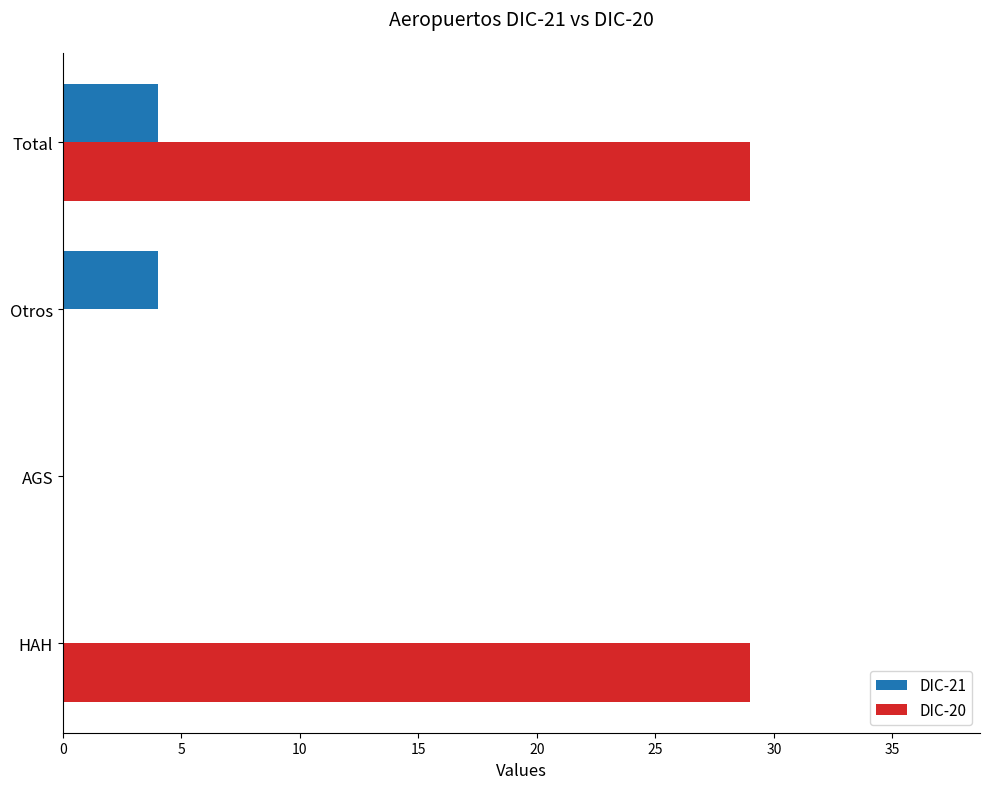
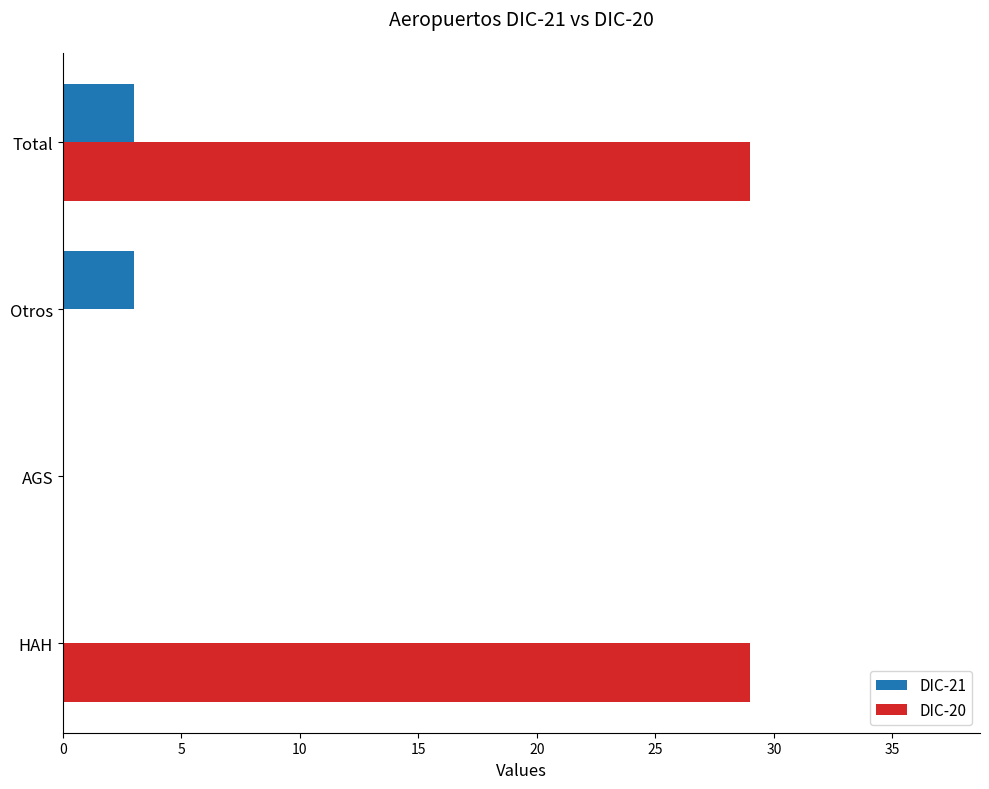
  {
    "DIC-21": {
-     "Total": 4,
-     "Otros": 4,
+     "Total": 3,
+     "Otros": 3,
      "AGS": 0,
      "HAH": 0
    },
    "DIC-20": {
      "Total": 29,
      "Otros": 0,
      "AGS": 0,
      "HAH": 29
    }
  }
